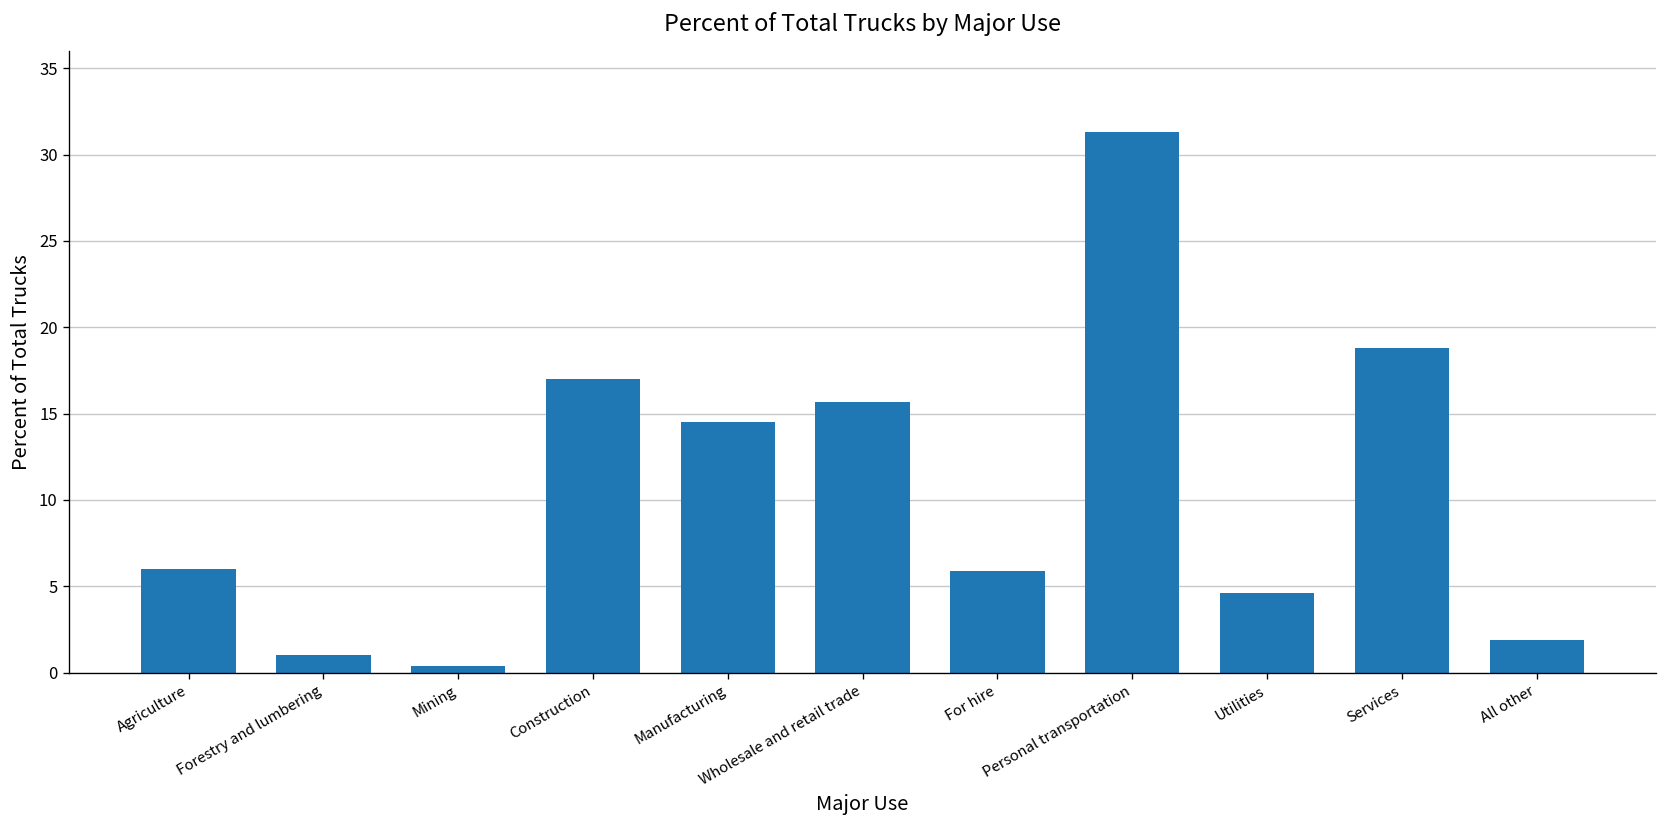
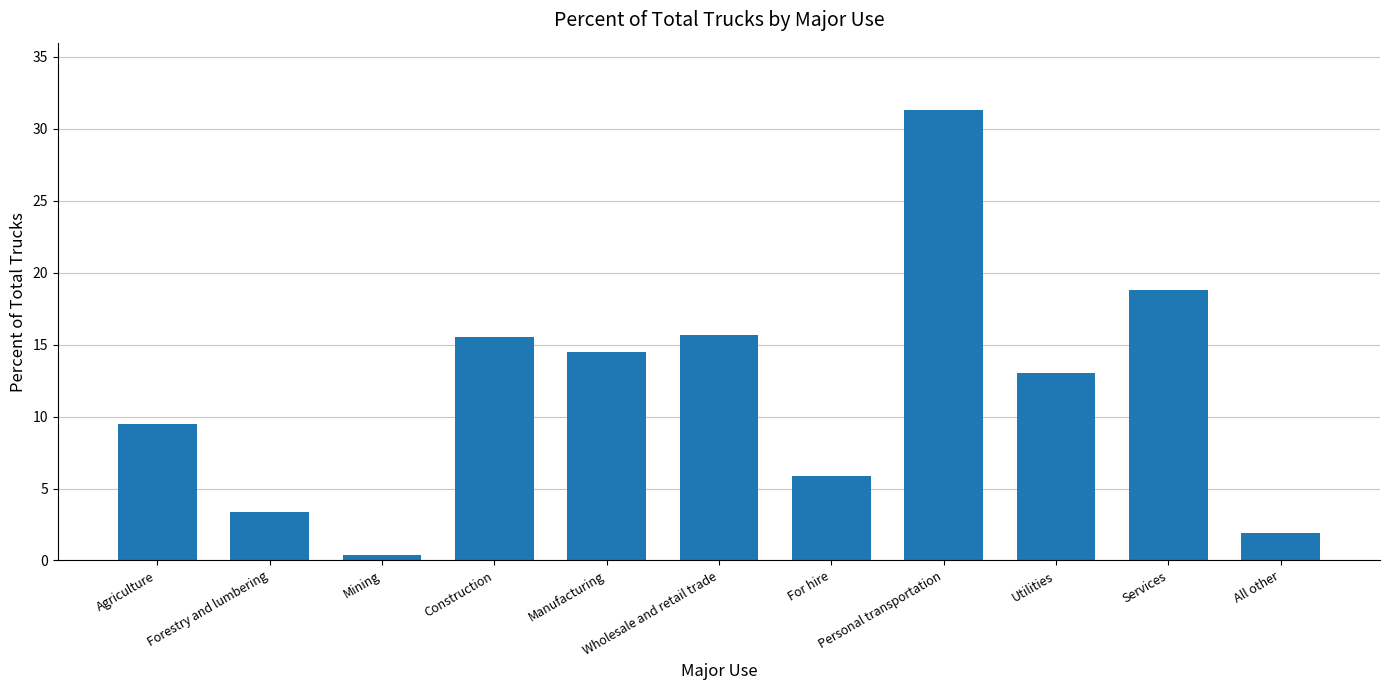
  {
-   "Agriculture": 6.0,
-   "Forestry and lumbering": 1.0,
+   "Agriculture": 9.5,
+   "Forestry and lumbering": 3.4,
    "Mining": 0.4,
-   "Construction": 17.0,
+   "Construction": 15.5,
    "Manufacturing": 14.5,
    "Wholesale and retail trade": 15.7,
    "For hire": 5.9,
    "Personal transportation": 31.3,
-   "Utilities": 4.6,
+   "Utilities": 13.0,
    "Services": 18.8,
    "All other": 1.9
  }
